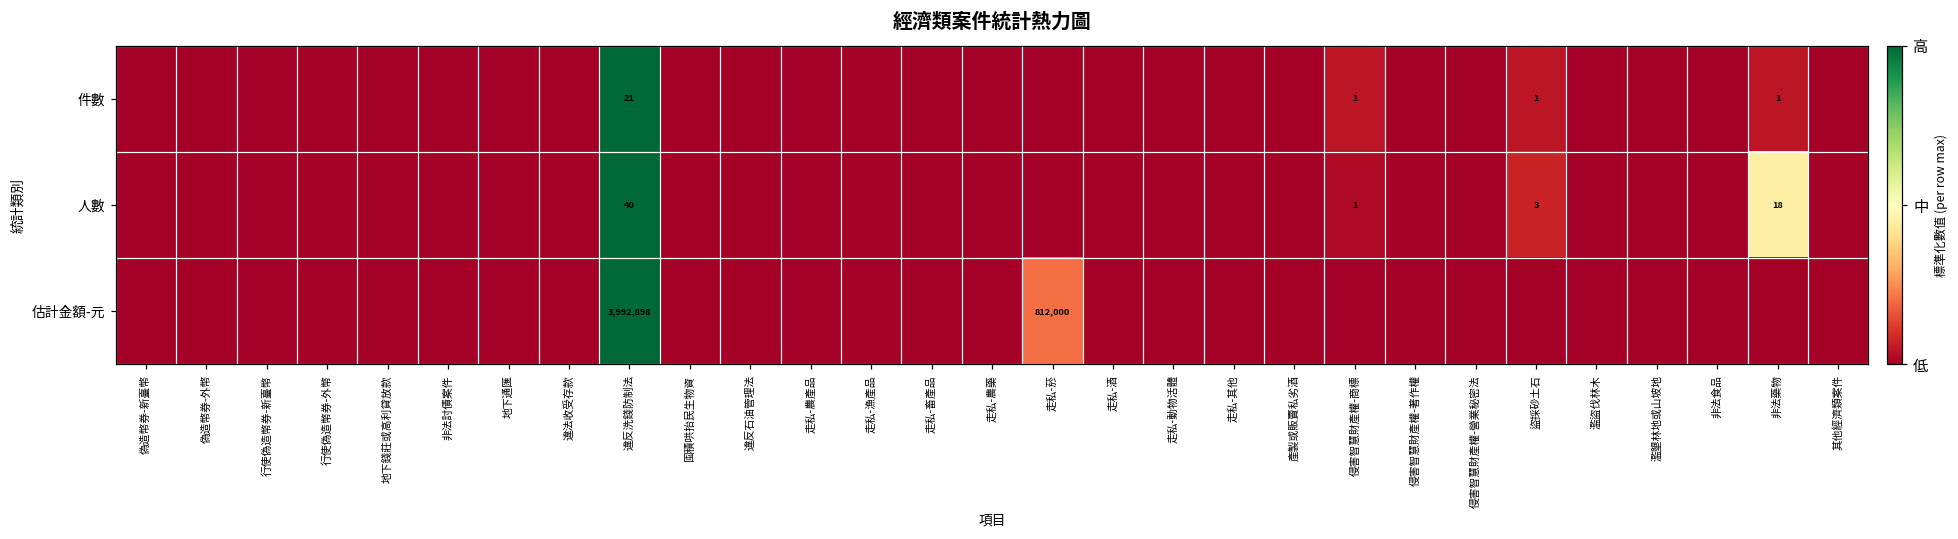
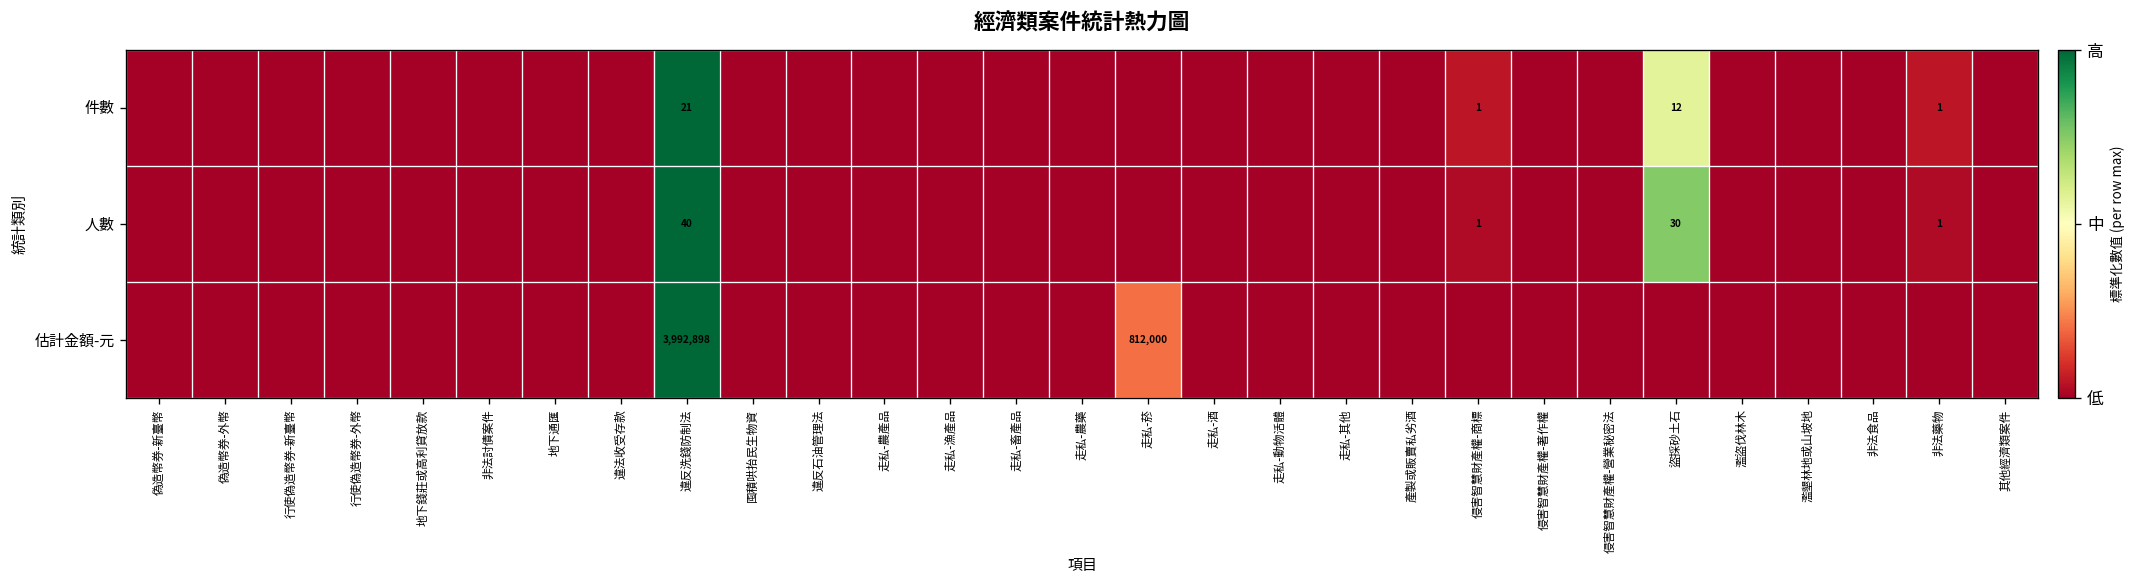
  {
    "件數": {
      "違反洗錢防制法": "21",
      "侵害智慧財產權-商標": "1",
-     "盜採砂土石": "1",
+     "盜採砂土石": "12",
      "非法藥物": "1"
    },
    "人數": {
      "違反洗錢防制法": "40",
      "侵害智慧財產權-商標": "1",
-     "盜採砂土石": "3",
-     "非法藥物": "18"
+     "盜採砂土石": "30",
+     "非法藥物": "1"
    },
    "估計金額-元": {
      "違反洗錢防制法": "3,992,898",
      "走私-菸": "812,000"
    }
  }
